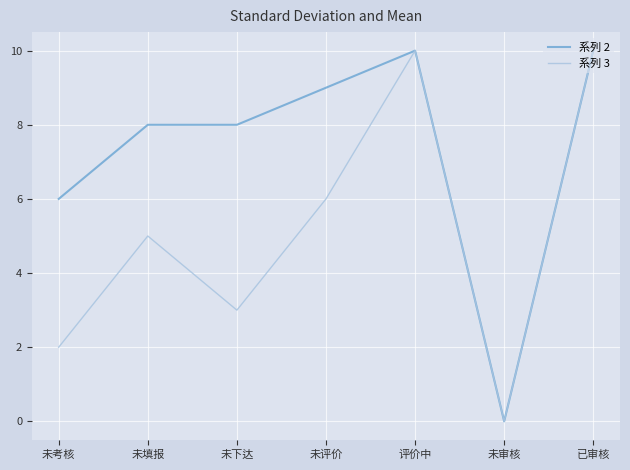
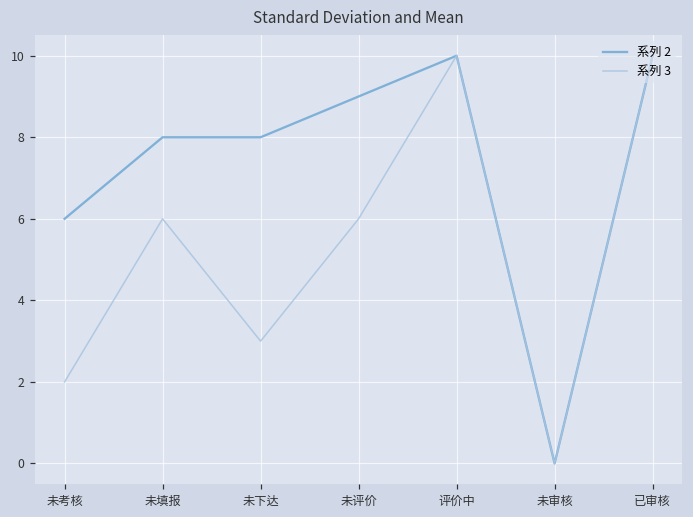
  {
    "系列 2": {
      "未考核": 6,
      "未填报": 8,
      "未下达": 8,
      "未评价": 9
    },
    "系列 3": {
      "未考核": 2,
-     "未填报": 5,
+     "未填报": 6,
      "未下达": 3,
      "未评价": 6
    }
  }
